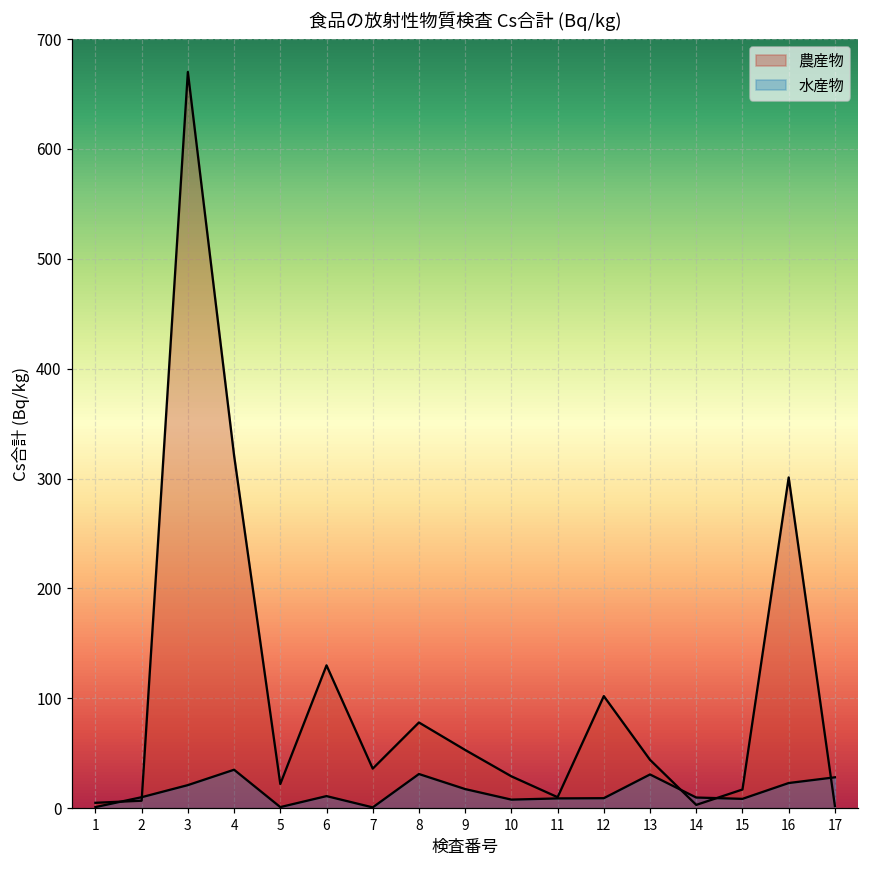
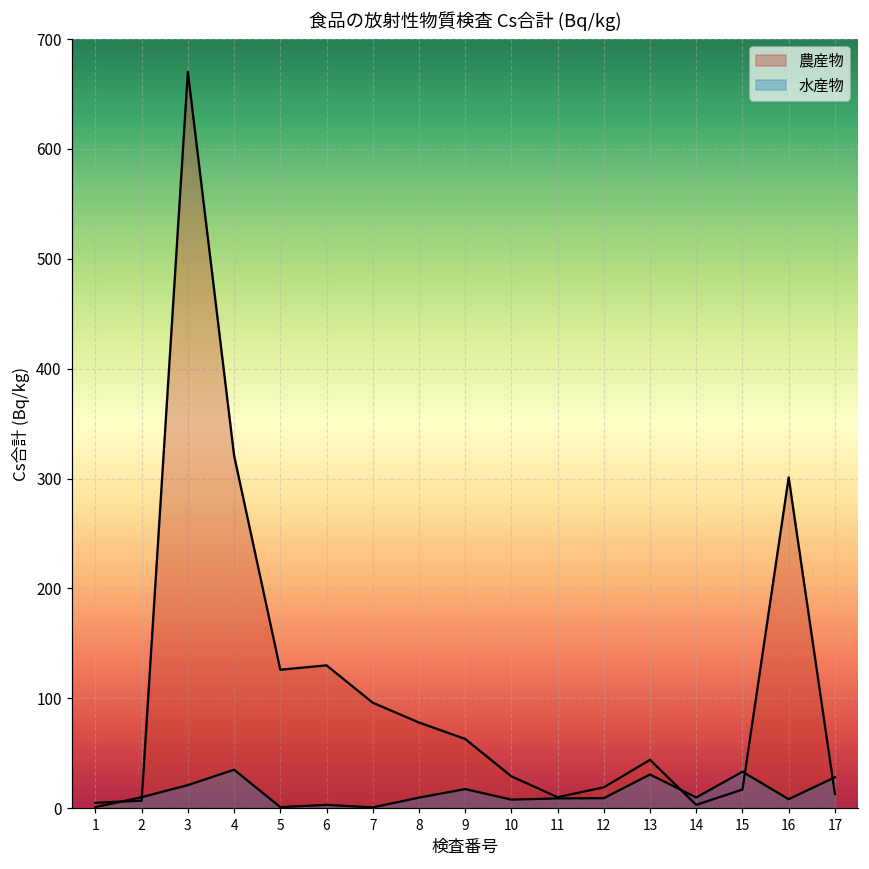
  {
    "農産物": {
      "1": 0,
      "2": 10,
      "3": 670,
      "4": 320,
-     "5": 20,
+     "5": 130,
      "6": 130,
-     "7": 40,
+     "7": 100,
      "8": 80,
-     "9": 50,
+     "9": 60,
      "10": 30,
-     "12": 100,
+     "12": 20,
      "13": 40,
      "14": 0,
      "15": 20,
      "16": 300,
-     "17": 0
+     "17": 10
    },
    "水産物": {
      "1": 0,
      "2": 10,
      "3": 20,
      "4": 40,
      "5": 0,
-     "6": 10,
+     "6": 0,
      "7": 0,
-     "8": 30,
+     "8": 10,
      "9": 20,
      "10": 10,
      "12": 10,
      "13": 30,
      "14": 10,
-     "15": 10,
-     "16": 20,
+     "15": 30,
+     "16": 10,
      "17": 30
    }
  }
